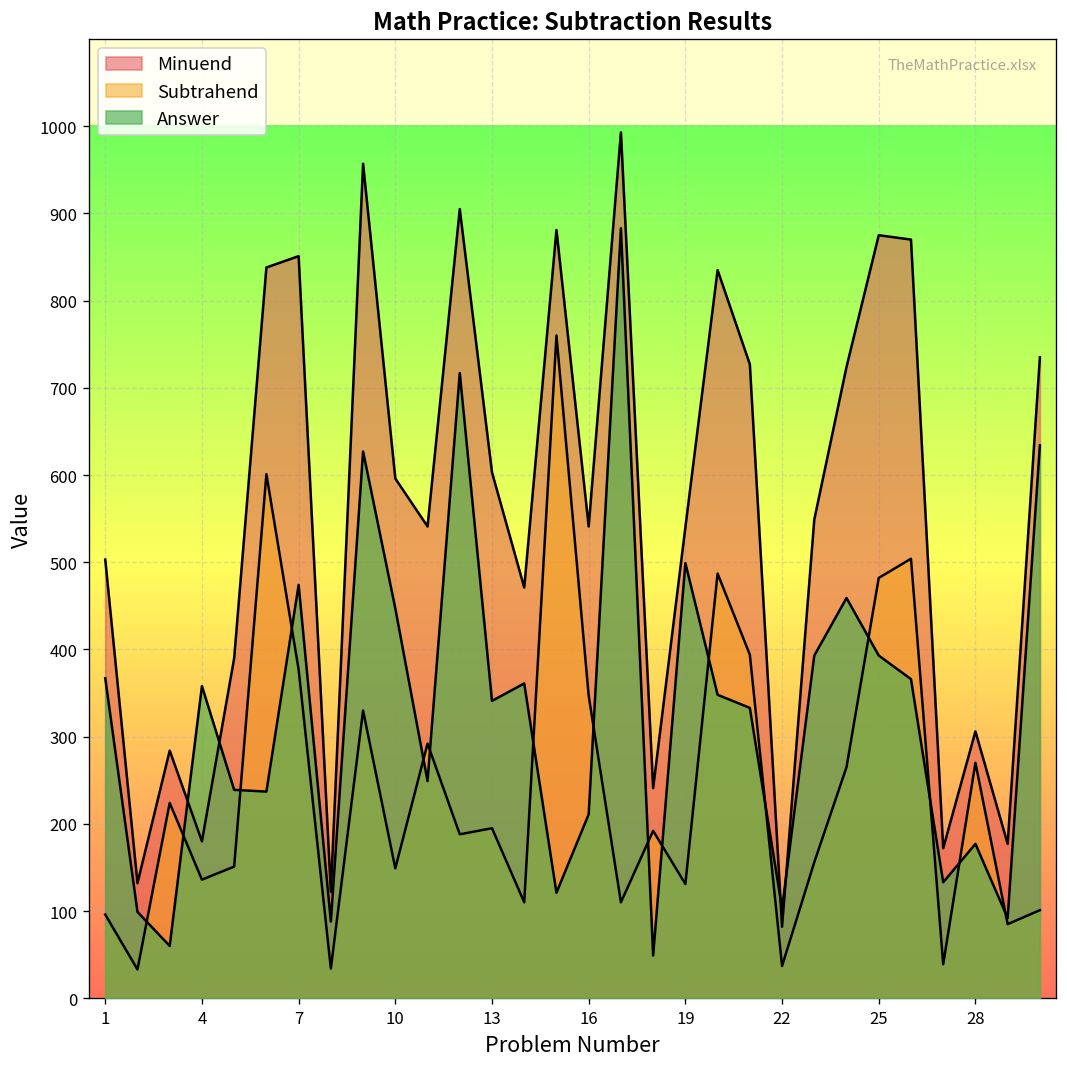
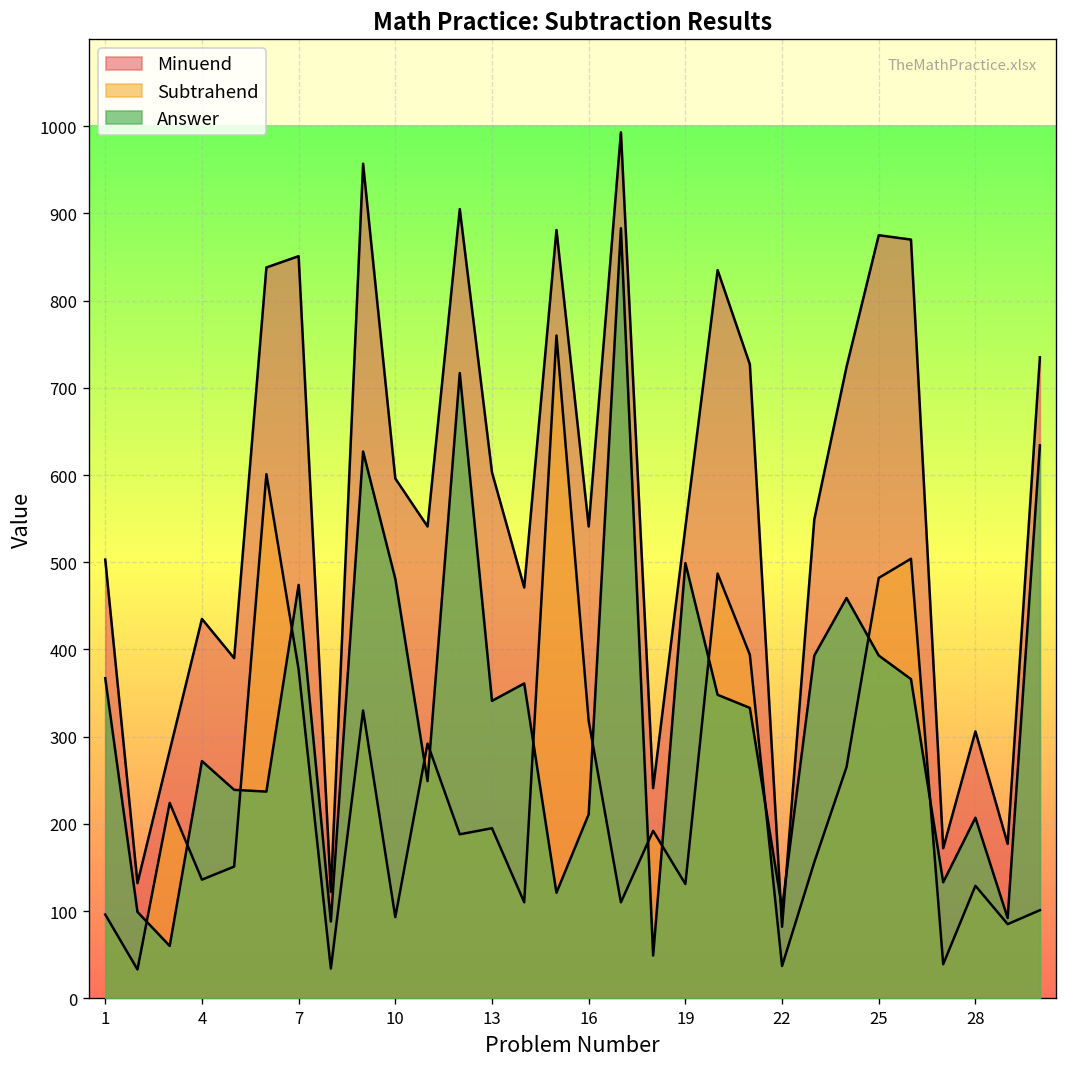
  {
    "Minuend": {
      "1": 500,
-     "4": 180,
+     "4": 440,
      "7": 850,
      "10": 600,
      "13": 600,
      "16": 540,
      "19": 540,
      "22": 80,
      "25": 880,
      "28": 310
    },
    "Subtrahend": {
      "1": 100,
      "4": 140,
      "7": 380,
-     "10": 150,
+     "10": 90,
      "13": 200,
-     "16": 350,
+     "16": 320,
      "19": 130,
      "22": 40,
      "25": 480,
-     "28": 270
+     "28": 130
    },
    "Answer": {
      "1": 370,
-     "4": 360,
+     "4": 270,
      "7": 470,
-     "10": 450,
+     "10": 480,
      "13": 340,
      "16": 210,
      "19": 500,
      "22": 100,
      "25": 390,
-     "28": 180
+     "28": 210
    }
  }
